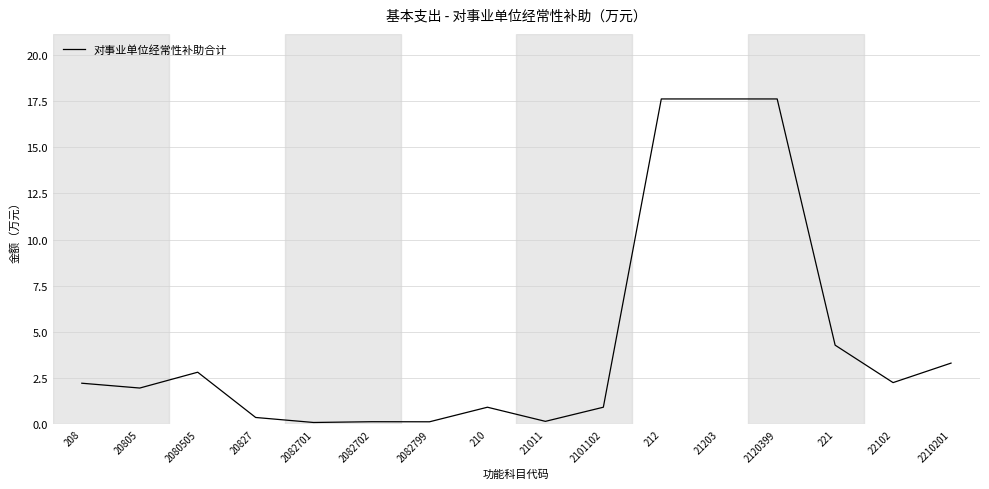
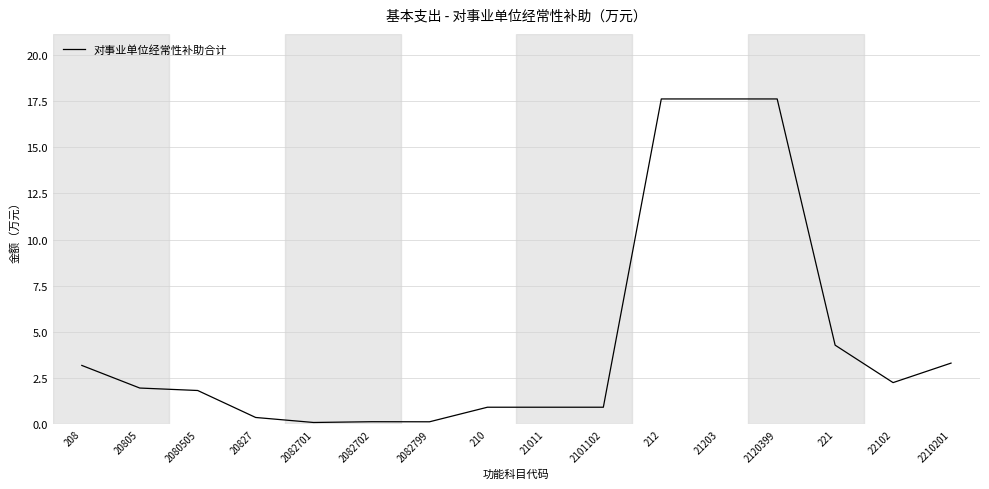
  {
-   "208": 2.2,
+   "208": 3.2,
    "20805": 2.0,
-   "2080505": 2.8,
+   "2080505": 1.8,
    "20827": 0.4,
    "2082701": 0.1,
    "2082702": 0.1,
    "2082799": 0.1,
    "210": 0.9,
-   "21011": 0.2,
+   "21011": 0.9,
    "2101102": 0.9,
    "212": 17.6,
    "21203": 17.6,
    "2120399": 17.6,
    "221": 4.3,
    "22102": 2.3,
    "2210201": 3.3
  }
